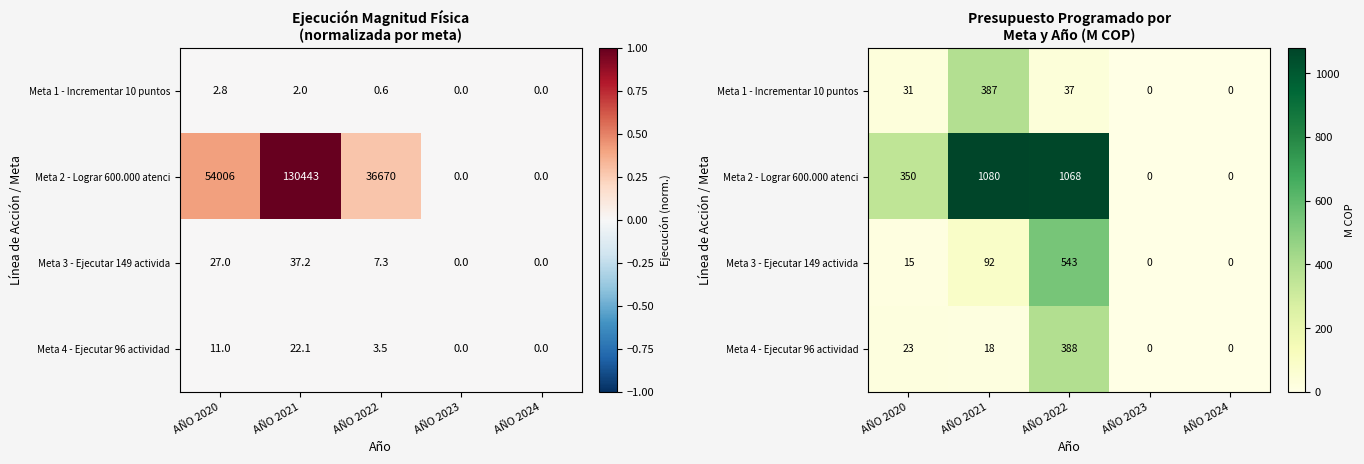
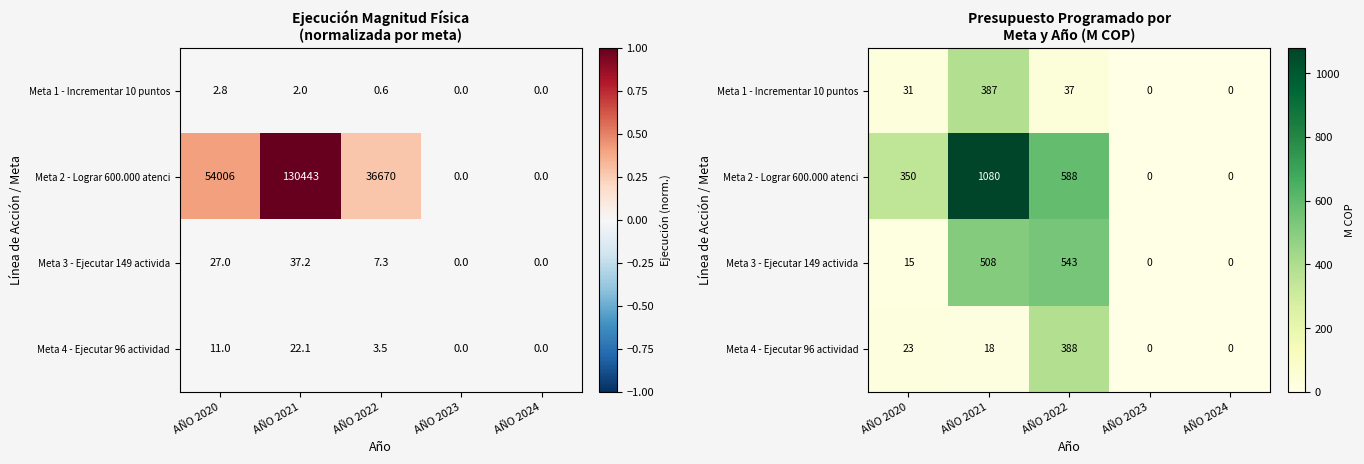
  {
    "Ejecución Magnitud Física (normalizada por meta)": {
      "Meta 1 - Incrementar 10 puntos": {
        "AÑO 2020": 2.8,
        "AÑO 2021": 2.0,
        "AÑO 2022": 0.6,
        "AÑO 2023": 0.0,
        "AÑO 2024": 0.0
      },
      "Meta 2 - Lograr 600.000 atenci": {
        "AÑO 2020": 54006,
        "AÑO 2021": 130443,
        "AÑO 2022": 36670,
        "AÑO 2023": 0.0,
        "AÑO 2024": 0.0
      },
      "Meta 3 - Ejecutar 149 activida": {
        "AÑO 2020": 27.0,
        "AÑO 2021": 37.2,
        "AÑO 2022": 7.3,
        "AÑO 2023": 0.0,
        "AÑO 2024": 0.0
      },
      "Meta 4 - Ejecutar 96 actividad": {
        "AÑO 2020": 11.0,
        "AÑO 2021": 22.1,
        "AÑO 2022": 3.5,
        "AÑO 2023": 0.0,
        "AÑO 2024": 0.0
      }
    },
    "Presupuesto Programado por Meta y Año (M COP)": {
      "Meta 1 - Incrementar 10 puntos": {
        "AÑO 2020": 31,
        "AÑO 2021": 387,
        "AÑO 2022": 37,
        "AÑO 2023": 0,
        "AÑO 2024": 0
      },
      "Meta 2 - Lograr 600.000 atenci": {
        "AÑO 2020": 350,
        "AÑO 2021": 1080,
-       "AÑO 2022": 1068,
+       "AÑO 2022": 588,
        "AÑO 2023": 0,
        "AÑO 2024": 0
      },
      "Meta 3 - Ejecutar 149 activida": {
        "AÑO 2020": 15,
-       "AÑO 2021": 92,
+       "AÑO 2021": 508,
        "AÑO 2022": 543,
        "AÑO 2023": 0,
        "AÑO 2024": 0
      },
      "Meta 4 - Ejecutar 96 actividad": {
        "AÑO 2020": 23,
        "AÑO 2021": 18,
        "AÑO 2022": 388,
        "AÑO 2023": 0,
        "AÑO 2024": 0
      }
    }
  }
